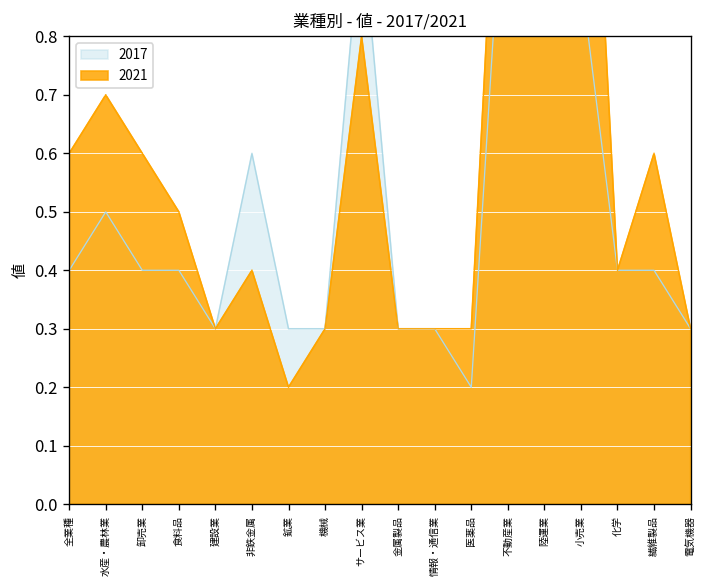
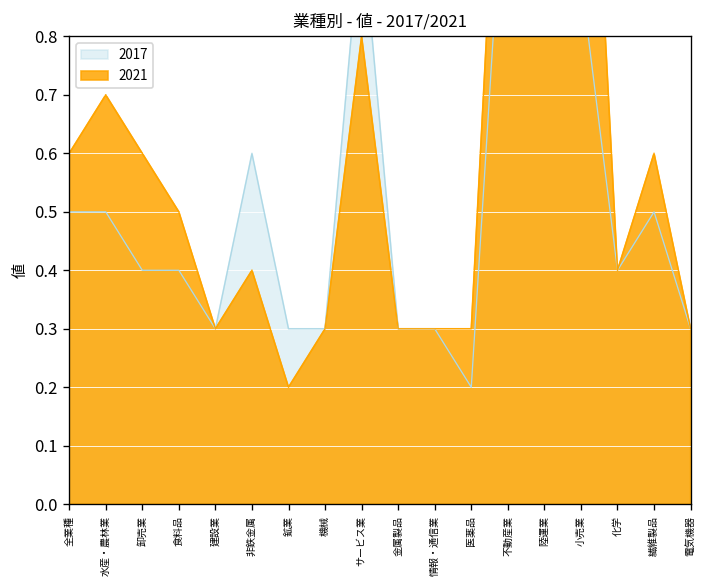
  {
    "2017": {
-     "全業種": 0.4,
+     "全業種": 0.5,
      "水産・農林業": 0.5,
      "卸売業": 0.4,
      "食料品": 0.4,
      "非鉄金属": 0.6,
      "鉱業": 0.3,
      "医薬品": 0.2,
-     "繊維製品": 0.4
+     "繊維製品": 0.5
    },
    "2021": {
      "全業種": 0.6,
      "水産・農林業": 0.7,
      "卸売業": 0.6,
      "食料品": 0.5,
      "非鉄金属": 0.4,
      "鉱業": 0.2,
      "サービス業": 0.8,
      "医薬品": 0.3,
      "繊維製品": 0.6
    }
  }
